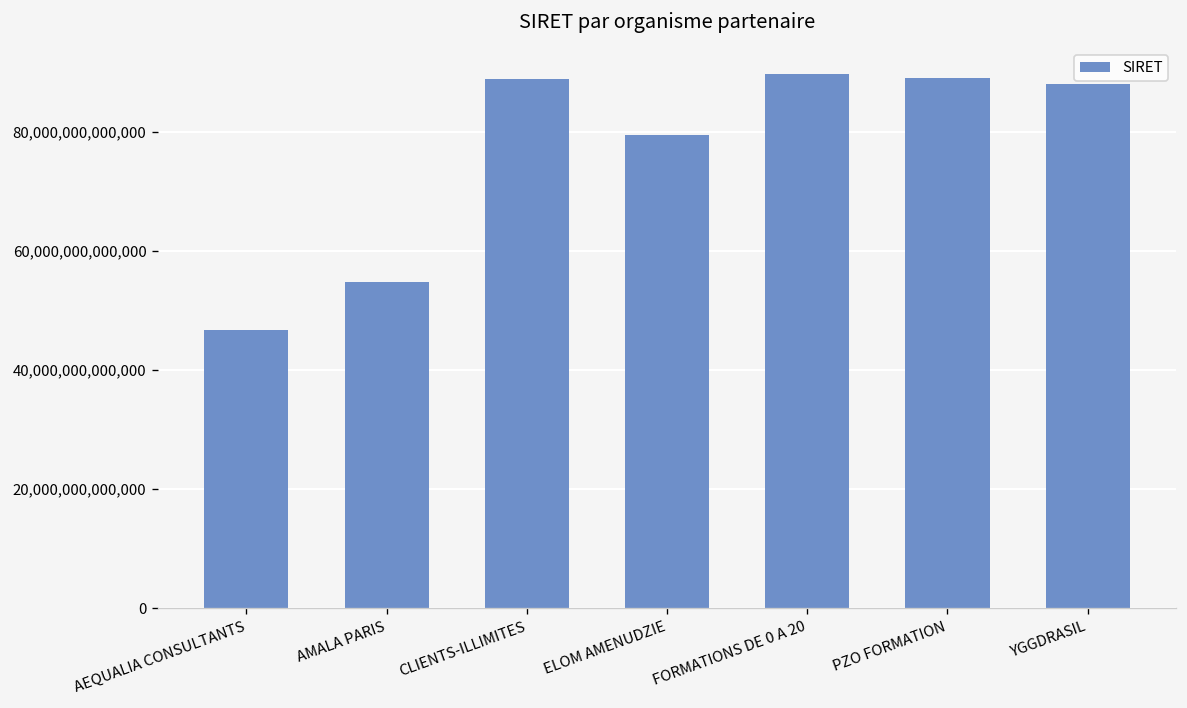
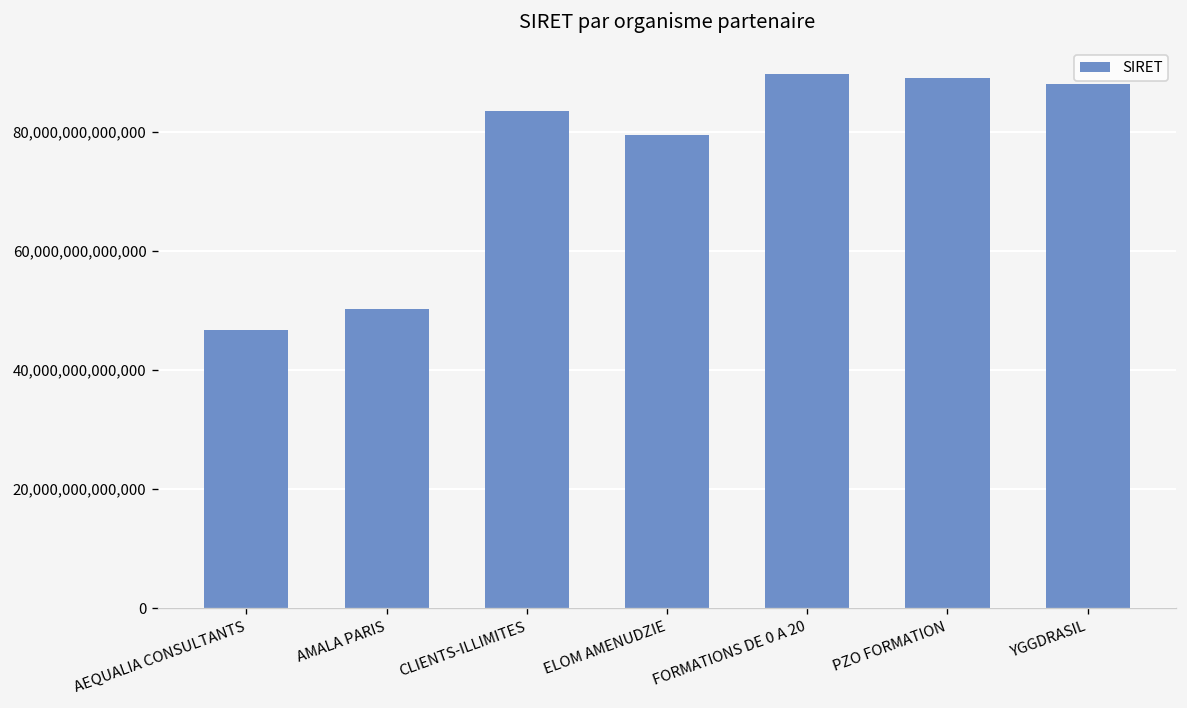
  {
    "AEQUALIA CONSULTANTS": "47,000,000,000,000",
-   "AMALA PARIS": "55,000,000,000,000",
-   "CLIENTS-ILLIMITES": "89,000,000,000,000",
+   "AMALA PARIS": "50,000,000,000,000",
+   "CLIENTS-ILLIMITES": "84,000,000,000,000",
    "ELOM AMENUDZIE": "80,000,000,000,000",
    "FORMATIONS DE 0 A 20": "90,000,000,000,000",
    "PZO FORMATION": "89,000,000,000,000",
    "YGGDRASIL": "88,000,000,000,000"
  }
